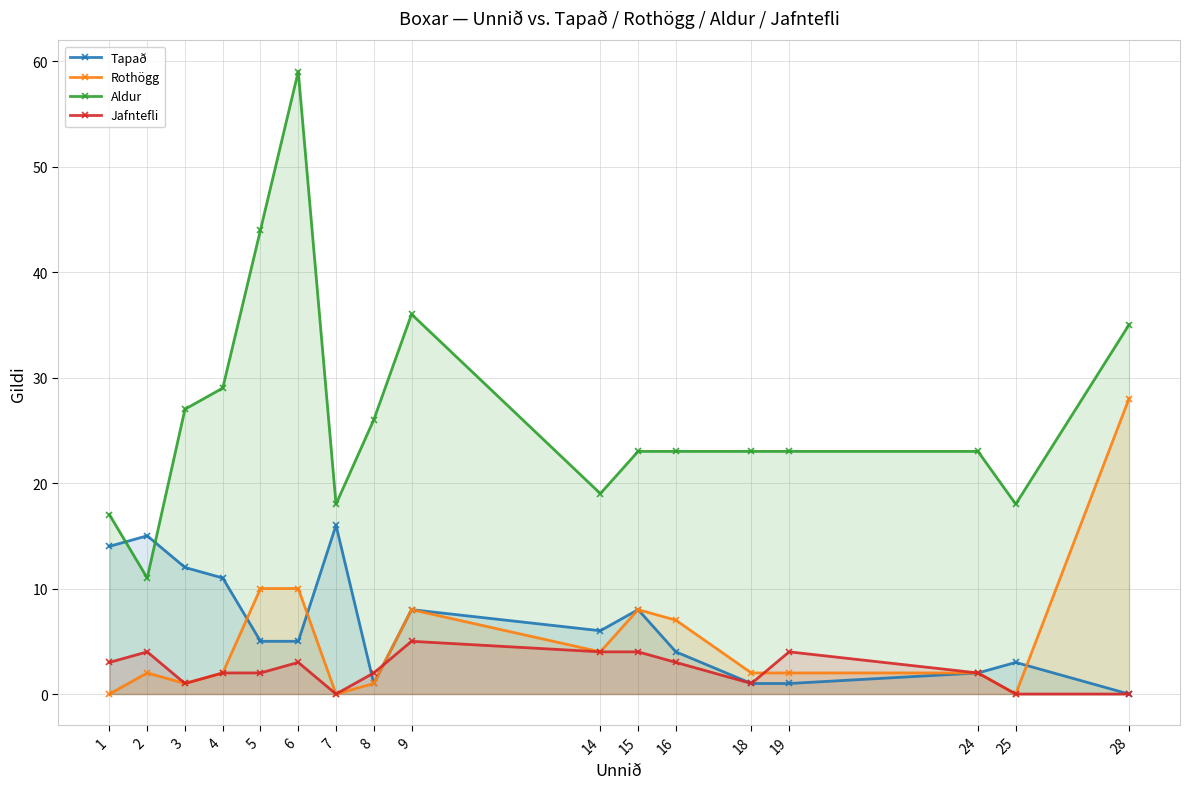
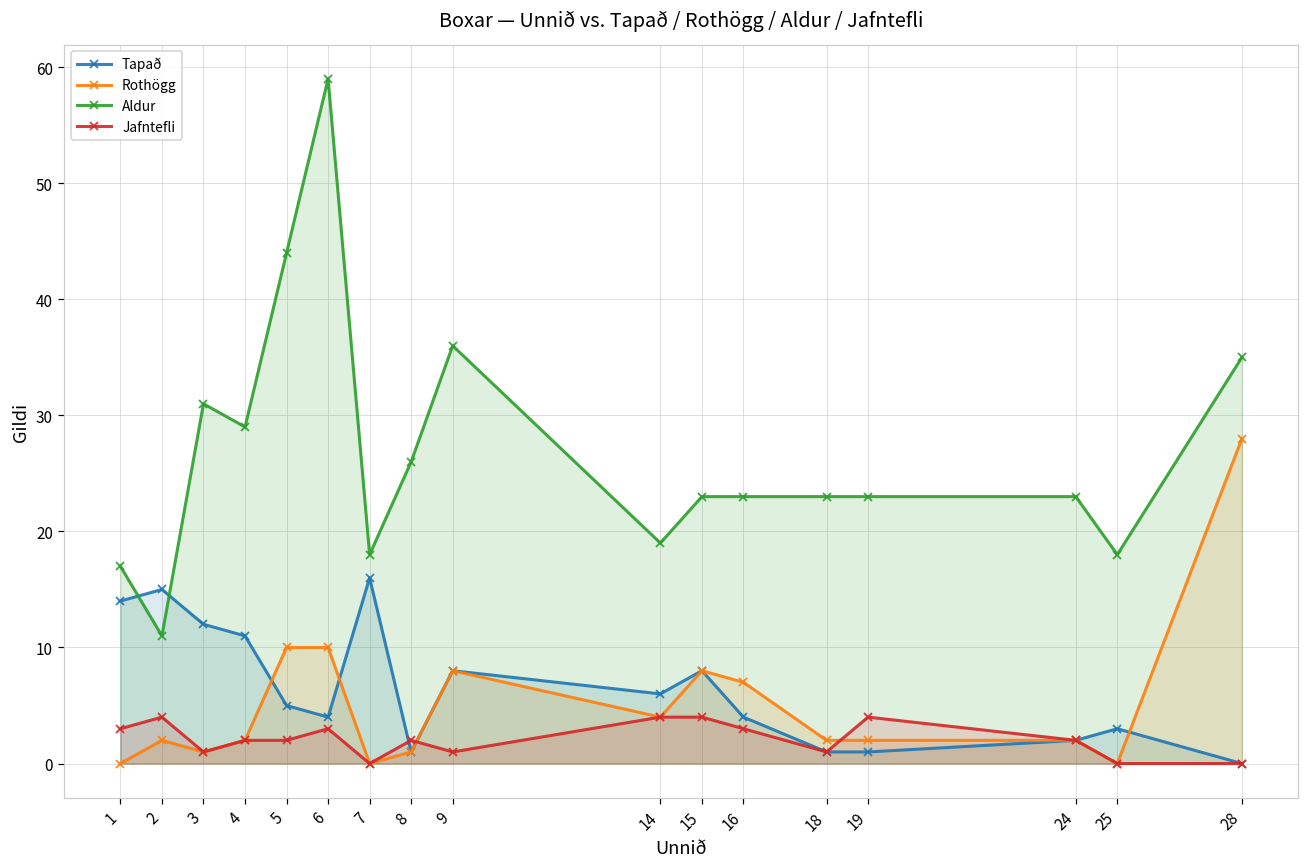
  {
    "Tapað": {
      "1": 14,
      "2": 15,
      "3": 12,
      "4": 11,
      "5": 5,
-     "6": 5,
+     "6": 4,
      "7": 16,
      "14": 6,
      "16": 4,
      "19": 1,
      "25": 3
    },
    "Rothögg": {
      "1": 0,
      "2": 2,
      "5": 10,
      "6": 10,
      "16": 7,
      "18": 2,
      "19": 2,
      "28": 28
    },
    "Aldur": {
      "1": 17,
      "2": 11,
-     "3": 27,
+     "3": 31,
      "4": 29,
      "5": 44,
      "6": 59,
      "7": 18,
      "8": 26,
      "9": 36,
      "14": 19,
      "15": 23,
      "16": 23,
      "18": 23,
      "19": 23,
      "24": 23,
      "25": 18,
      "28": 35
    },
    "Jafntefli": {
      "1": 3,
      "2": 4,
      "5": 2,
      "6": 3,
      "8": 2,
-     "9": 5,
+     "9": 1,
      "15": 4,
      "16": 3,
      "19": 4
    }
  }
